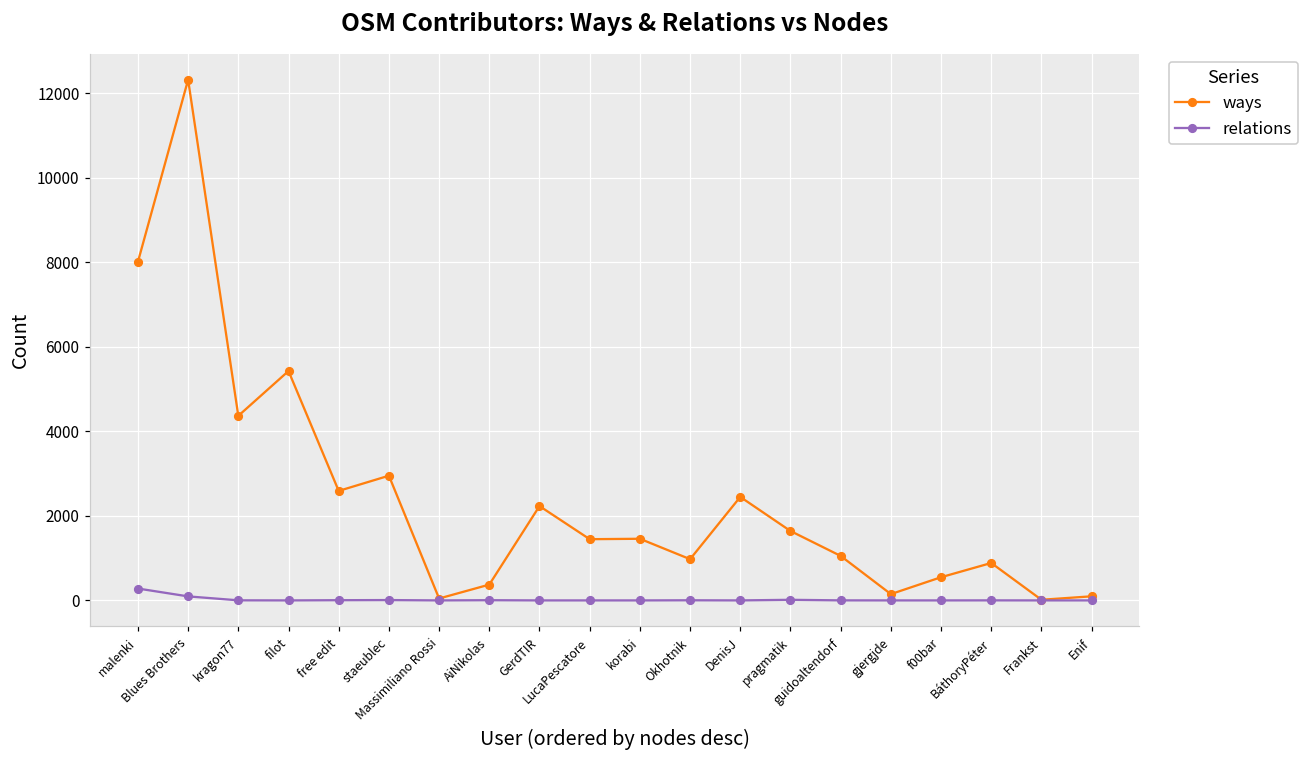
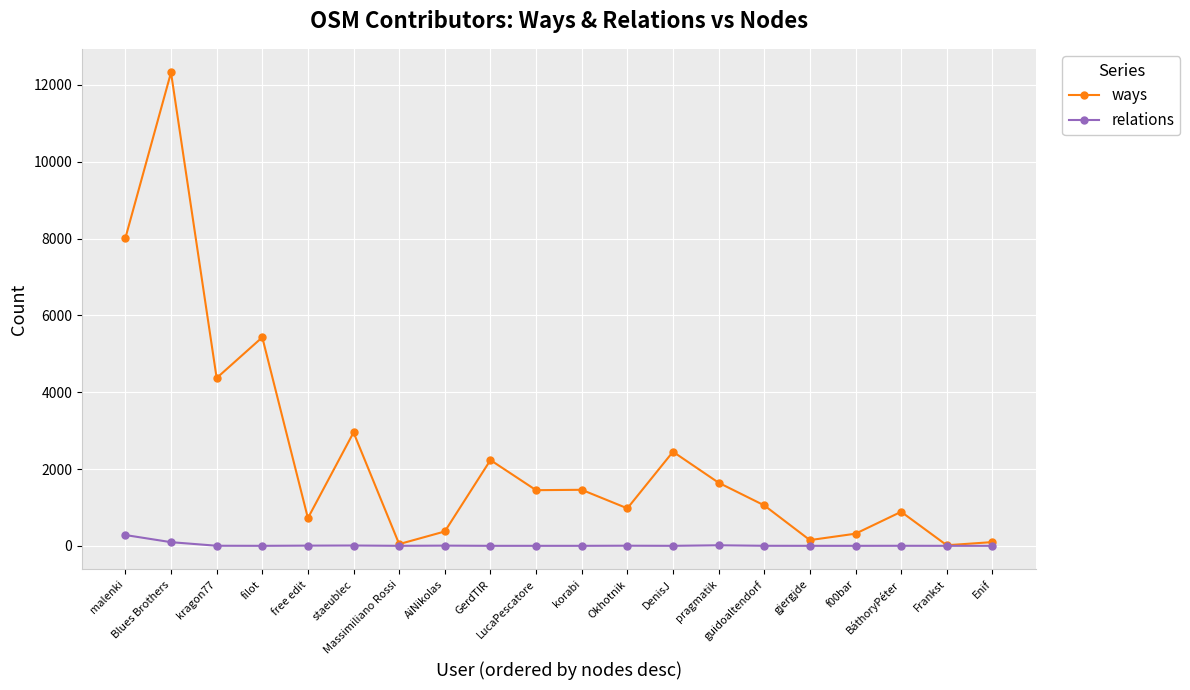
  {
    "ways": {
      "malenki": 8000,
      "Blues Brothers": 12300,
      "kragon77": 4400,
      "filot": 5400,
-     "free edit": 2600,
+     "free edit": 700,
      "staeublec": 3000,
      "AiNikolas": 400,
      "GerdTIR": 2200,
      "LucaPescatore": 1400,
      "korabi": 1500,
      "Okhotnik": 1000,
      "DenisJ": 2500,
      "pragmatik": 1600,
      "guidoaltendorf": 1100,
      "gjergjde": 100,
-     "f00bar": 500,
+     "f00bar": 300,
      "BáthoryPéter": 900,
      "Enif": 100
    },
    "relations": {
      "malenki": 300,
      "Blues Brothers": 100,
      "kragon77": 0,
      "filot": 0,
      "free edit": 0,
      "staeublec": 0,
      "AiNikolas": 0,
      "GerdTIR": 0,
      "LucaPescatore": 0,
      "korabi": 0,
      "Okhotnik": 0,
      "DenisJ": 0,
      "pragmatik": 0,
      "guidoaltendorf": 0,
      "gjergjde": 0,
      "f00bar": 0,
      "BáthoryPéter": 0,
      "Enif": 0
    }
  }
